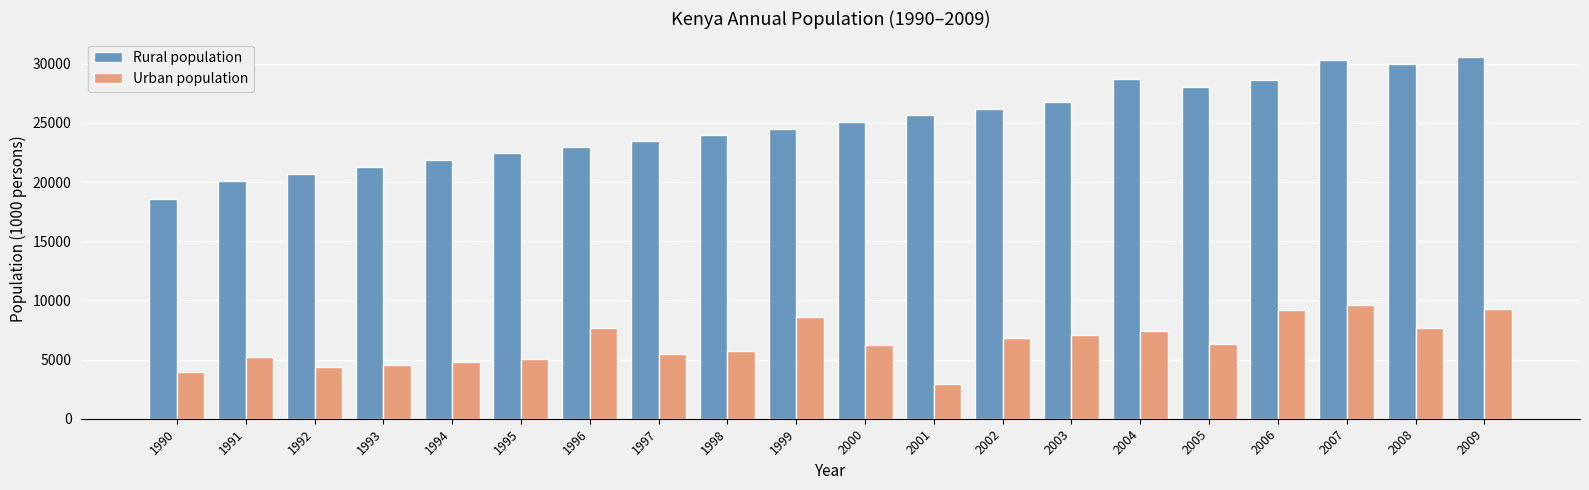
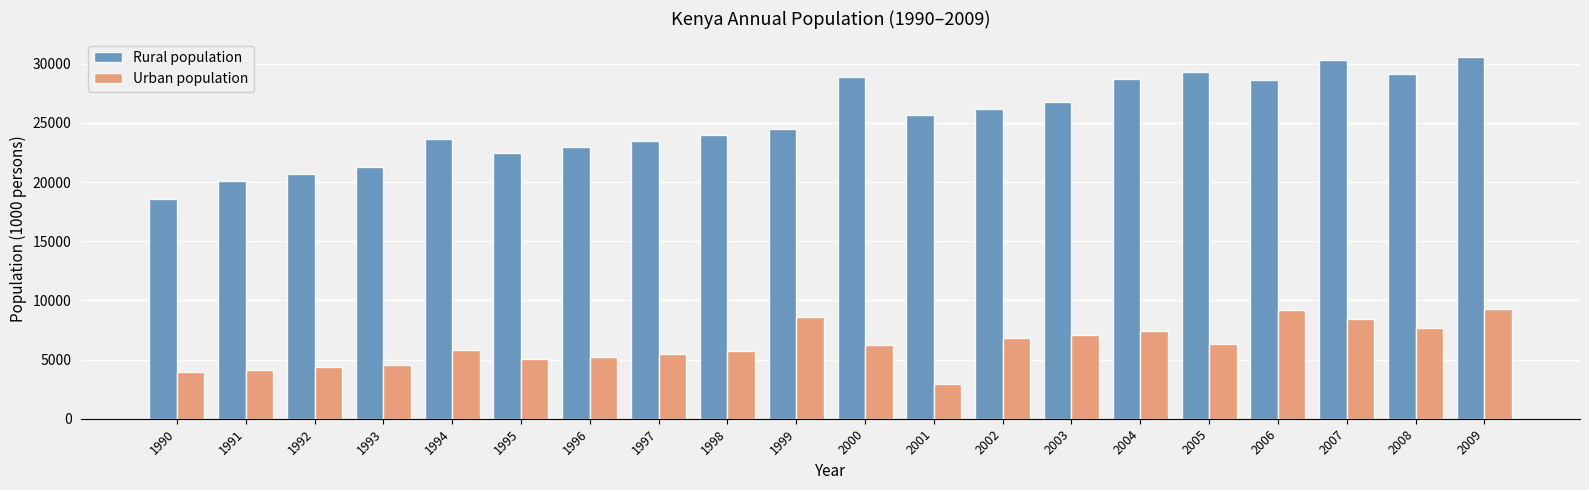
  {
    "Rural population": {
      "1990": 18600,
      "1991": 20100,
      "1992": 20700,
      "1993": 21300,
-     "1994": 21900,
+     "1994": 23600,
      "1995": 22400,
      "1996": 23000,
      "1997": 23500,
      "1998": 24000,
      "1999": 24500,
-     "2000": 25100,
+     "2000": 28900,
      "2001": 25600,
      "2002": 26200,
      "2003": 26800,
      "2004": 28700,
-     "2005": 28000,
+     "2005": 29300,
      "2006": 28700,
      "2007": 30300,
-     "2008": 29900,
+     "2008": 29100,
      "2009": 30600
    },
    "Urban population": {
      "1990": 3900,
-     "1991": 5300,
+     "1991": 4100,
      "1992": 4300,
      "1993": 4600,
-     "1994": 4800,
+     "1994": 5800,
      "1995": 5000,
-     "1996": 7600,
+     "1996": 5200,
      "1997": 5500,
      "1998": 5700,
      "1999": 8600,
      "2000": 6200,
      "2001": 2900,
      "2002": 6800,
      "2003": 7100,
      "2004": 7400,
      "2005": 6400,
      "2006": 9200,
-     "2007": 9600,
+     "2007": 8500,
      "2008": 7700,
      "2009": 9200
    }
  }
